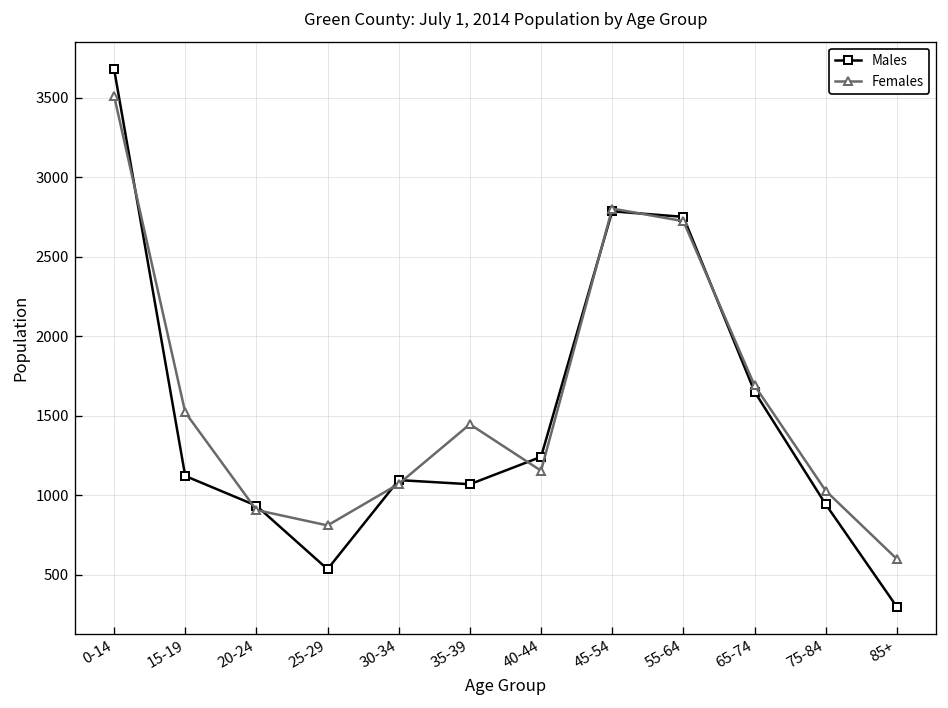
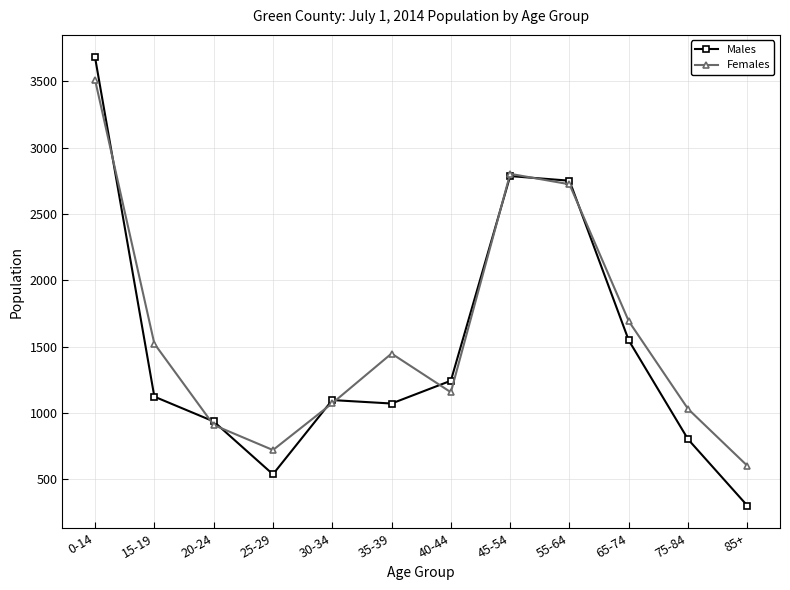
  {
    "Males": {
      "0-14": 3680,
      "15-19": 1120,
      "20-24": 940,
      "25-29": 540,
      "30-34": 1100,
      "35-39": 1070,
      "40-44": 1240,
      "55-64": 2750,
-     "65-74": 1650,
-     "75-84": 940,
+     "65-74": 1550,
+     "75-84": 800,
      "85+": 300
    },
    "Females": {
      "0-14": 3510,
      "15-19": 1520,
      "20-24": 910,
-     "25-29": 810,
+     "25-29": 720,
      "30-34": 1070,
      "35-39": 1450,
      "40-44": 1160,
      "55-64": 2720,
      "65-74": 1690,
      "75-84": 1030,
      "85+": 600
    }
  }
